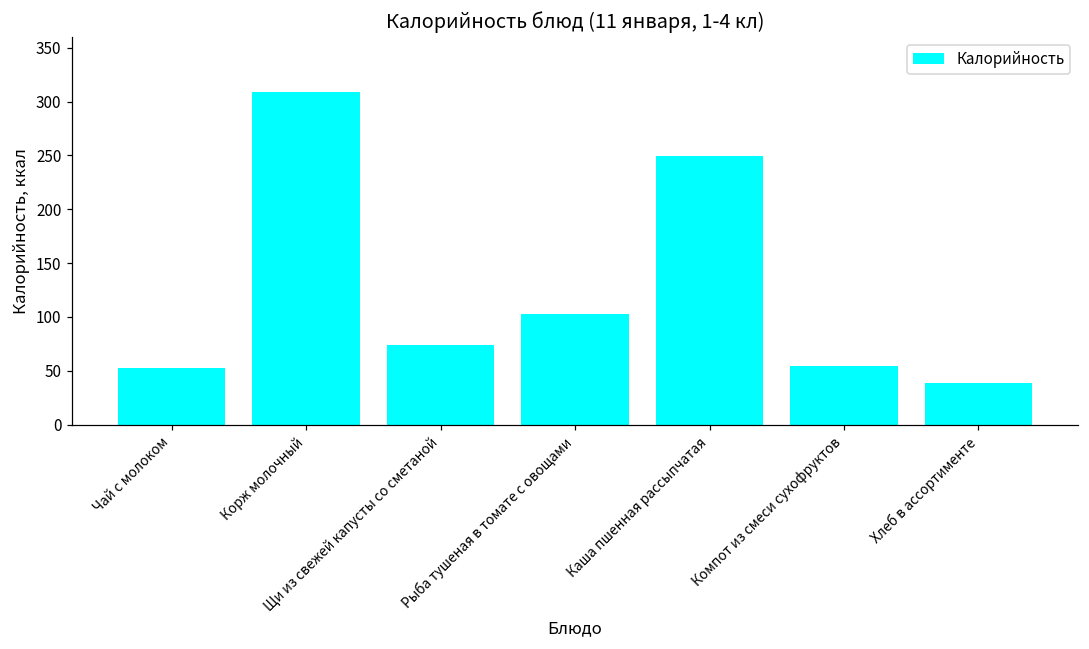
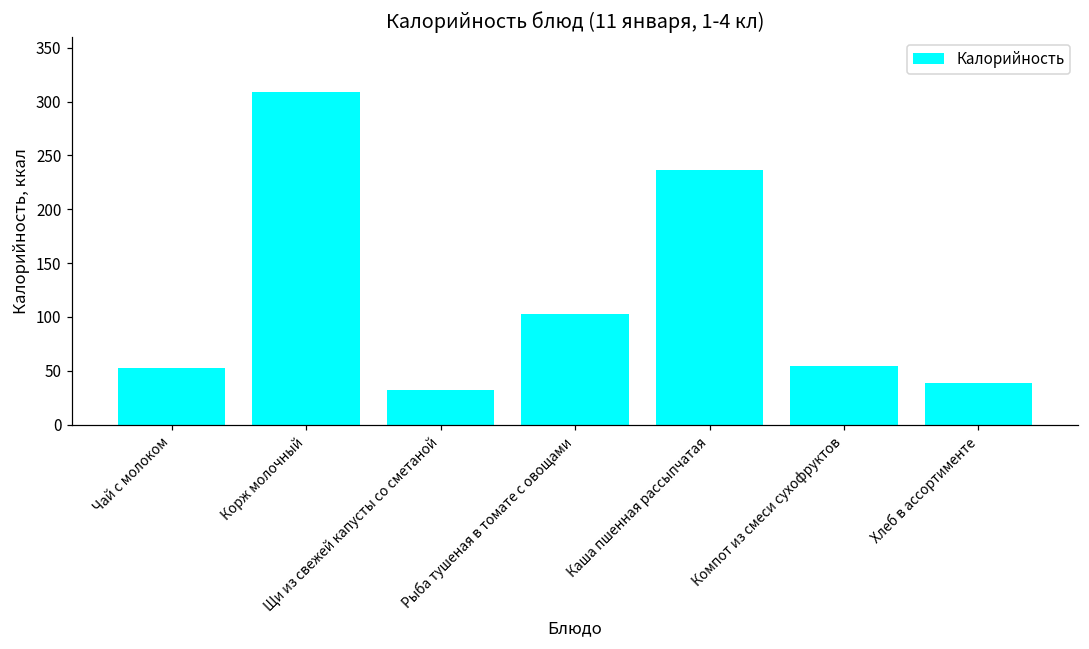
  {
    "Чай с молоком": 50,
    "Корж молочный": 310,
-   "Щи из свежей капусты со сметаной": 70,
+   "Щи из свежей капусты со сметаной": 30,
    "Рыба тушеная в томате с овощами": 100,
-   "Каша пшенная рассыпчатая": 250,
+   "Каша пшенная рассыпчатая": 240,
    "Компот из смеси сухофруктов": 50,
    "Хлеб в ассортименте": 40
  }
